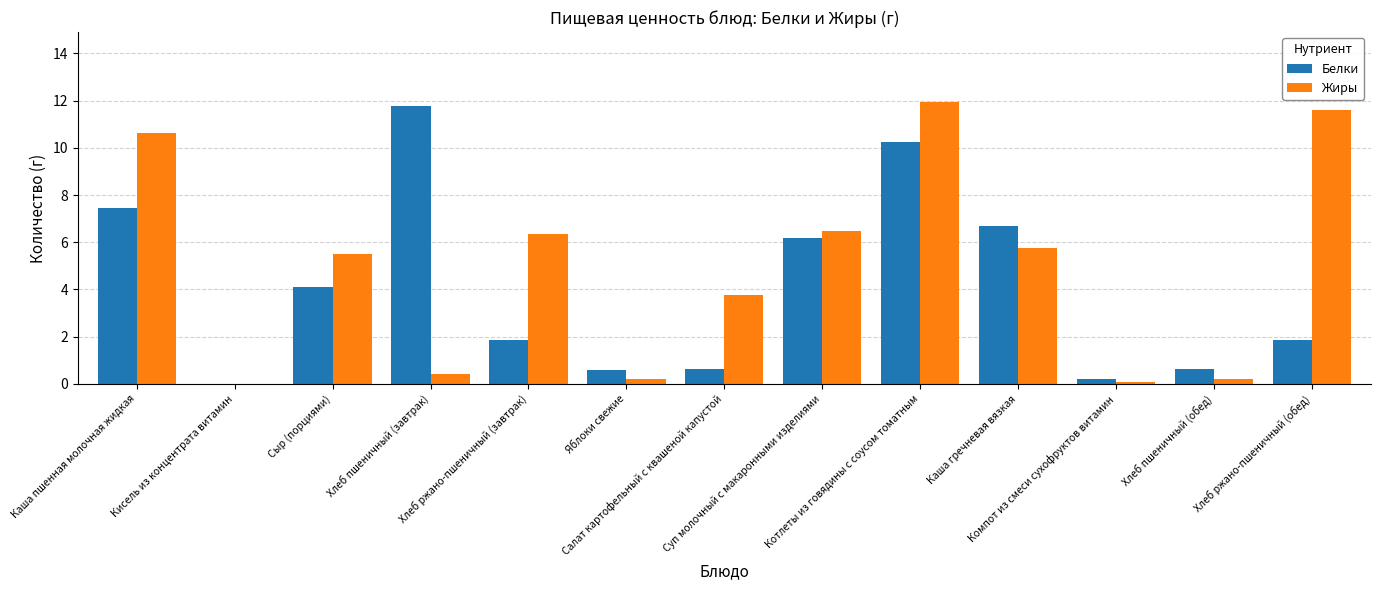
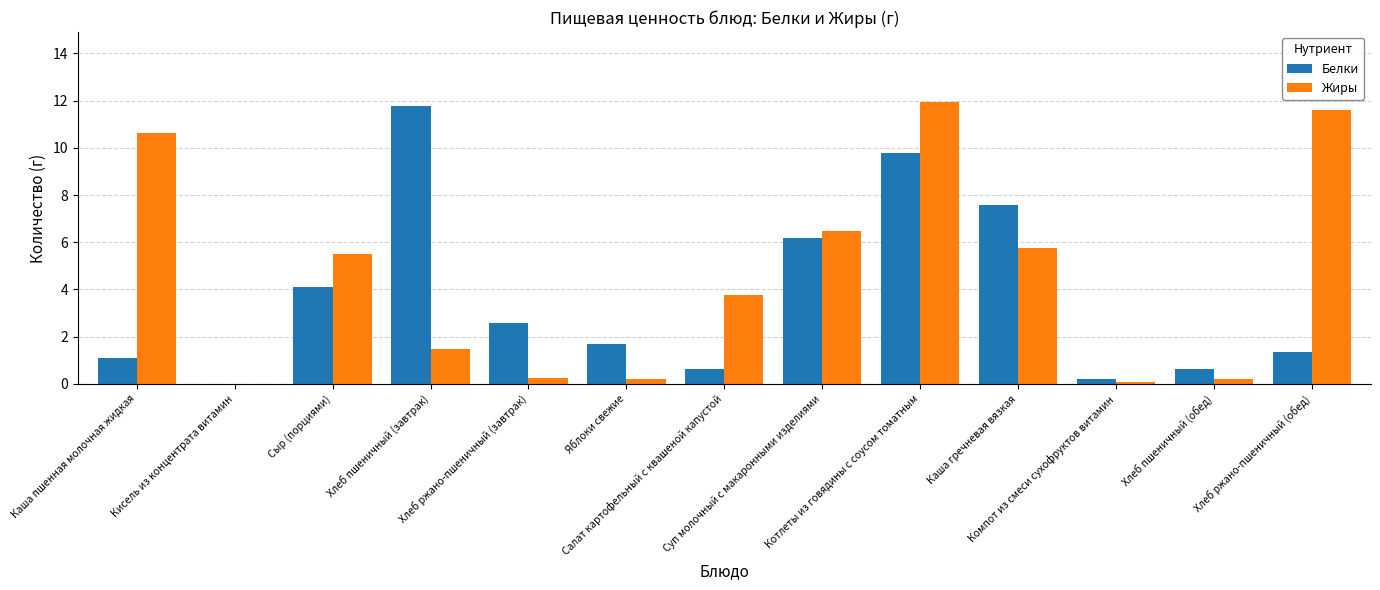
  {
    "Белки": {
-     "Каша пшенная молочная жидкая": 7.5,
+     "Каша пшенная молочная жидкая": 1.1,
      "Кисель из концентрата витамин": 0.0,
      "Сыр (порциями)": 4.1,
      "Хлеб пшеничный (завтрак)": 11.8,
-     "Хлеб ржано-пшеничный (завтрак)": 1.9,
-     "Яблоки свежие": 0.6,
+     "Хлеб ржано-пшеничный (завтрак)": 2.6,
+     "Яблоки свежие": 1.7,
      "Салат картофельный с квашеной капустой": 0.6,
      "Суп молочный с макаронными изделиями": 6.2,
-     "Котлеты из говядины с соусом томатным": 10.3,
-     "Каша гречневая вязкая": 6.7,
+     "Котлеты из говядины с соусом томатным": 9.8,
+     "Каша гречневая вязкая": 7.6,
      "Компот из смеси сухофруктов витамин": 0.2,
      "Хлеб пшеничный (обед)": 0.6,
-     "Хлеб ржано-пшеничный (обед)": 1.9
+     "Хлеб ржано-пшеничный (обед)": 1.3
    },
    "Жиры": {
      "Каша пшенная молочная жидкая": 10.6,
      "Кисель из концентрата витамин": 0.0,
      "Сыр (порциями)": 5.5,
-     "Хлеб пшеничный (завтрак)": 0.4,
-     "Хлеб ржано-пшеничный (завтрак)": 6.4,
+     "Хлеб пшеничный (завтрак)": 1.5,
+     "Хлеб ржано-пшеничный (завтрак)": 0.3,
      "Яблоки свежие": 0.2,
      "Салат картофельный с квашеной капустой": 3.8,
      "Суп молочный с макаронными изделиями": 6.5,
      "Котлеты из говядины с соусом томатным": 11.9,
      "Каша гречневая вязкая": 5.8,
      "Хлеб пшеничный (обед)": 0.2,
      "Хлеб ржано-пшеничный (обед)": 11.6
    }
  }
